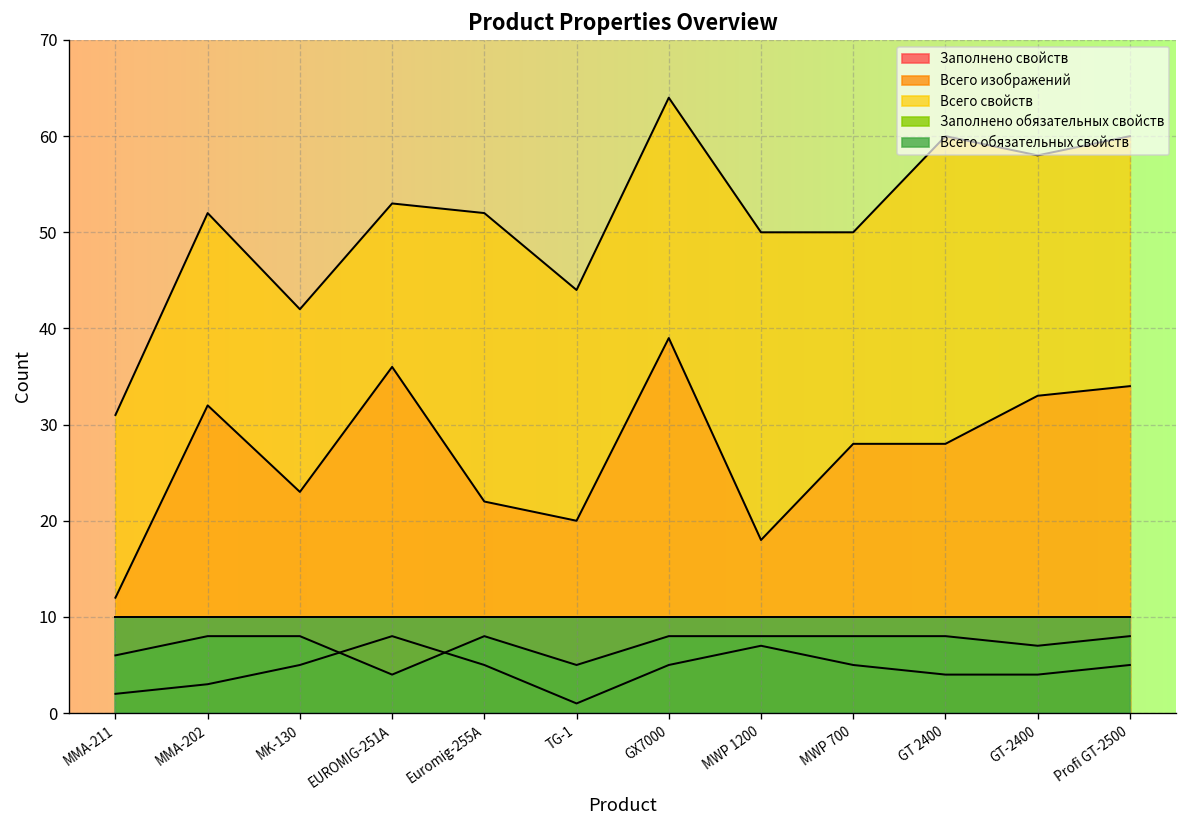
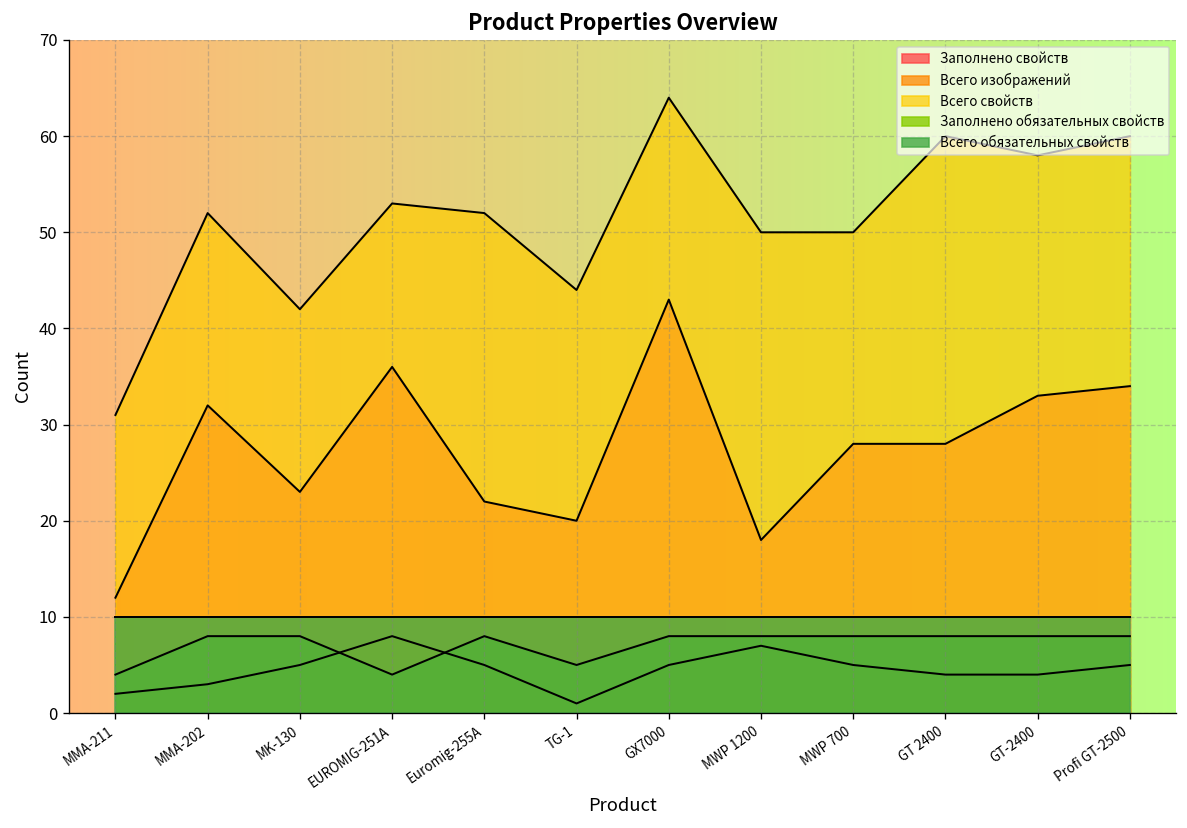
  {
    "Заполнено свойств": {
      "MМА-211": 12,
      "MMA-202": 32,
      "MK-130": 23,
      "EUROMIG-251A": 36,
      "Euromig-255A": 22,
      "TG-1": 20,
-     "GX7000": 39,
+     "GX7000": 43,
      "MWP 1200": 18,
      "MWP 700": 28,
      "GT 2400": 28,
      "GT-2400": 33,
      "Profi GT-2500": 34
    },
    "Всего изображений": {
      "MМА-211": 2,
      "MMA-202": 3,
      "MK-130": 5,
      "EUROMIG-251A": 8,
      "Euromig-255A": 5,
      "TG-1": 1,
      "GX7000": 5,
      "MWP 1200": 7,
      "MWP 700": 5,
      "GT 2400": 4,
      "GT-2400": 4,
      "Profi GT-2500": 5
    },
    "Всего свойств": {
      "MМА-211": 31,
      "MMA-202": 52,
      "MK-130": 42,
      "EUROMIG-251A": 53,
      "Euromig-255A": 52,
      "TG-1": 44,
      "GX7000": 64,
      "MWP 1200": 50,
      "MWP 700": 50,
      "GT-2400": 58
    },
    "Заполнено обязательных свойств": {
-     "MМА-211": 6,
+     "MМА-211": 4,
      "MMA-202": 8,
      "MK-130": 8,
      "EUROMIG-251A": 4,
      "Euromig-255A": 8,
      "TG-1": 5,
      "GX7000": 8,
      "MWP 1200": 8,
      "MWP 700": 8,
      "GT 2400": 8,
-     "GT-2400": 7,
+     "GT-2400": 8,
      "Profi GT-2500": 8
    },
    "Всего обязательных свойств": {
      "MМА-211": 10,
      "MMA-202": 10,
      "MK-130": 10,
      "EUROMIG-251A": 10,
      "Euromig-255A": 10,
      "TG-1": 10,
      "GX7000": 10,
      "MWP 1200": 10,
      "MWP 700": 10,
      "GT 2400": 10,
      "GT-2400": 10,
      "Profi GT-2500": 10
    }
  }
